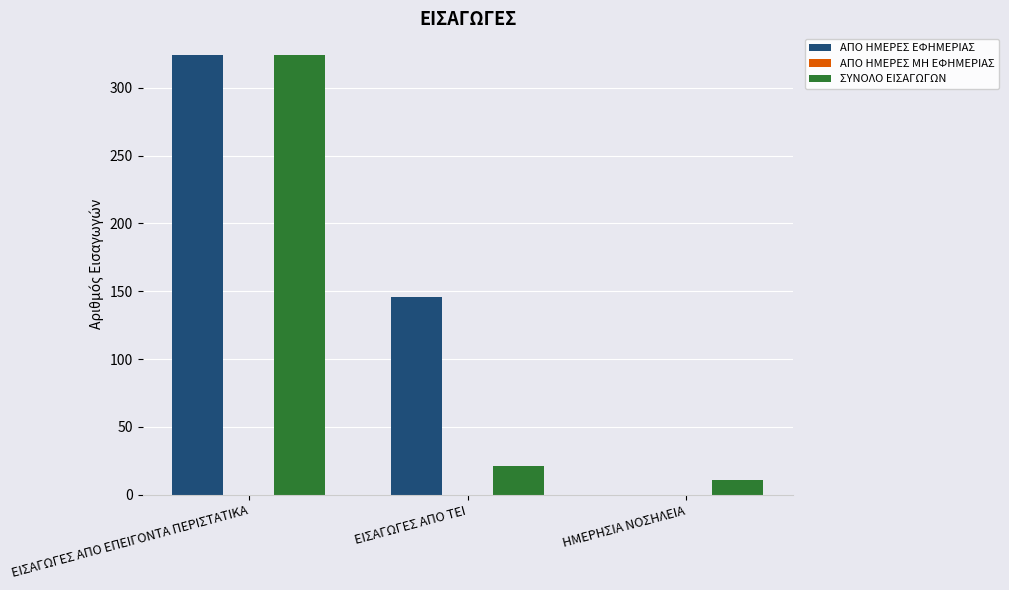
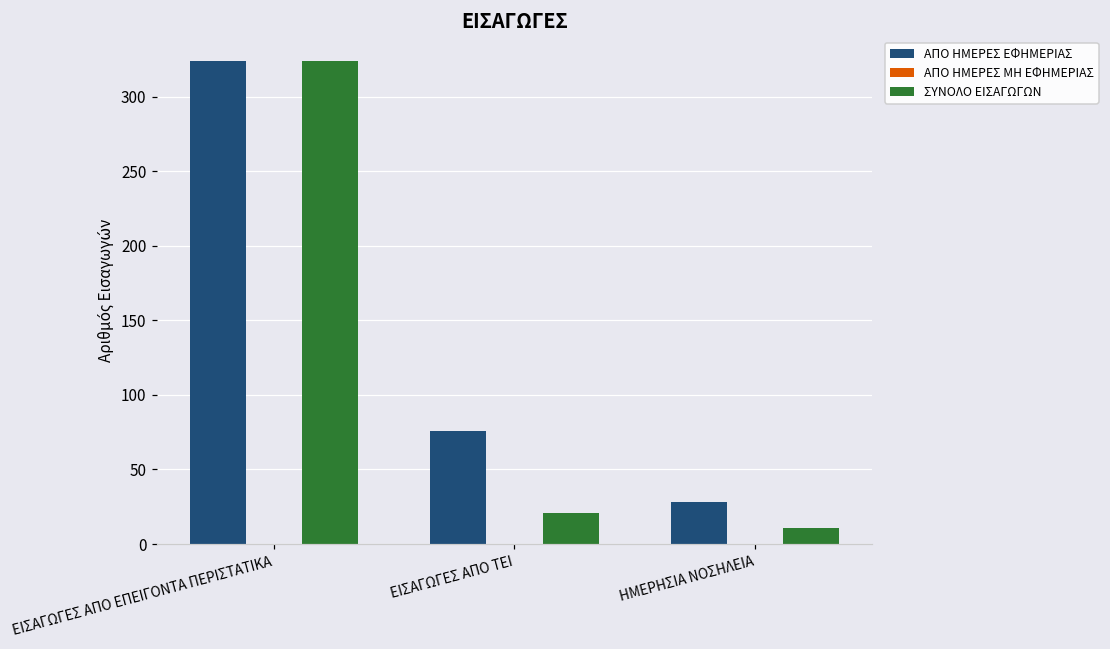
  {
    "ΑΠΟ ΗΜΕΡΕΣ ΕΦΗΜΕΡΙΑΣ": {
      "ΕΙΣΑΓΩΓΕΣ ΑΠΟ ΕΠΕΙΓΟΝΤΑ ΠΕΡΙΣΤΑΤΙΚΑ": 324,
-     "ΕΙΣΑΓΩΓΕΣ ΑΠΟ ΤΕΙ": 146,
-     "ΗΜΕΡΗΣΙΑ ΝΟΣΗΛΕΙΑ": 0
+     "ΕΙΣΑΓΩΓΕΣ ΑΠΟ ΤΕΙ": 76,
+     "ΗΜΕΡΗΣΙΑ ΝΟΣΗΛΕΙΑ": 28
    },
    "ΑΠΟ ΗΜΕΡΕΣ ΜΗ ΕΦΗΜΕΡΙΑΣ": {
      "ΕΙΣΑΓΩΓΕΣ ΑΠΟ ΕΠΕΙΓΟΝΤΑ ΠΕΡΙΣΤΑΤΙΚΑ": 0,
      "ΕΙΣΑΓΩΓΕΣ ΑΠΟ ΤΕΙ": 0,
      "ΗΜΕΡΗΣΙΑ ΝΟΣΗΛΕΙΑ": 0
    },
    "ΣΥΝΟΛΟ ΕΙΣΑΓΩΓΩΝ": {
      "ΕΙΣΑΓΩΓΕΣ ΑΠΟ ΕΠΕΙΓΟΝΤΑ ΠΕΡΙΣΤΑΤΙΚΑ": 324,
      "ΕΙΣΑΓΩΓΕΣ ΑΠΟ ΤΕΙ": 21,
      "ΗΜΕΡΗΣΙΑ ΝΟΣΗΛΕΙΑ": 11
    }
  }
